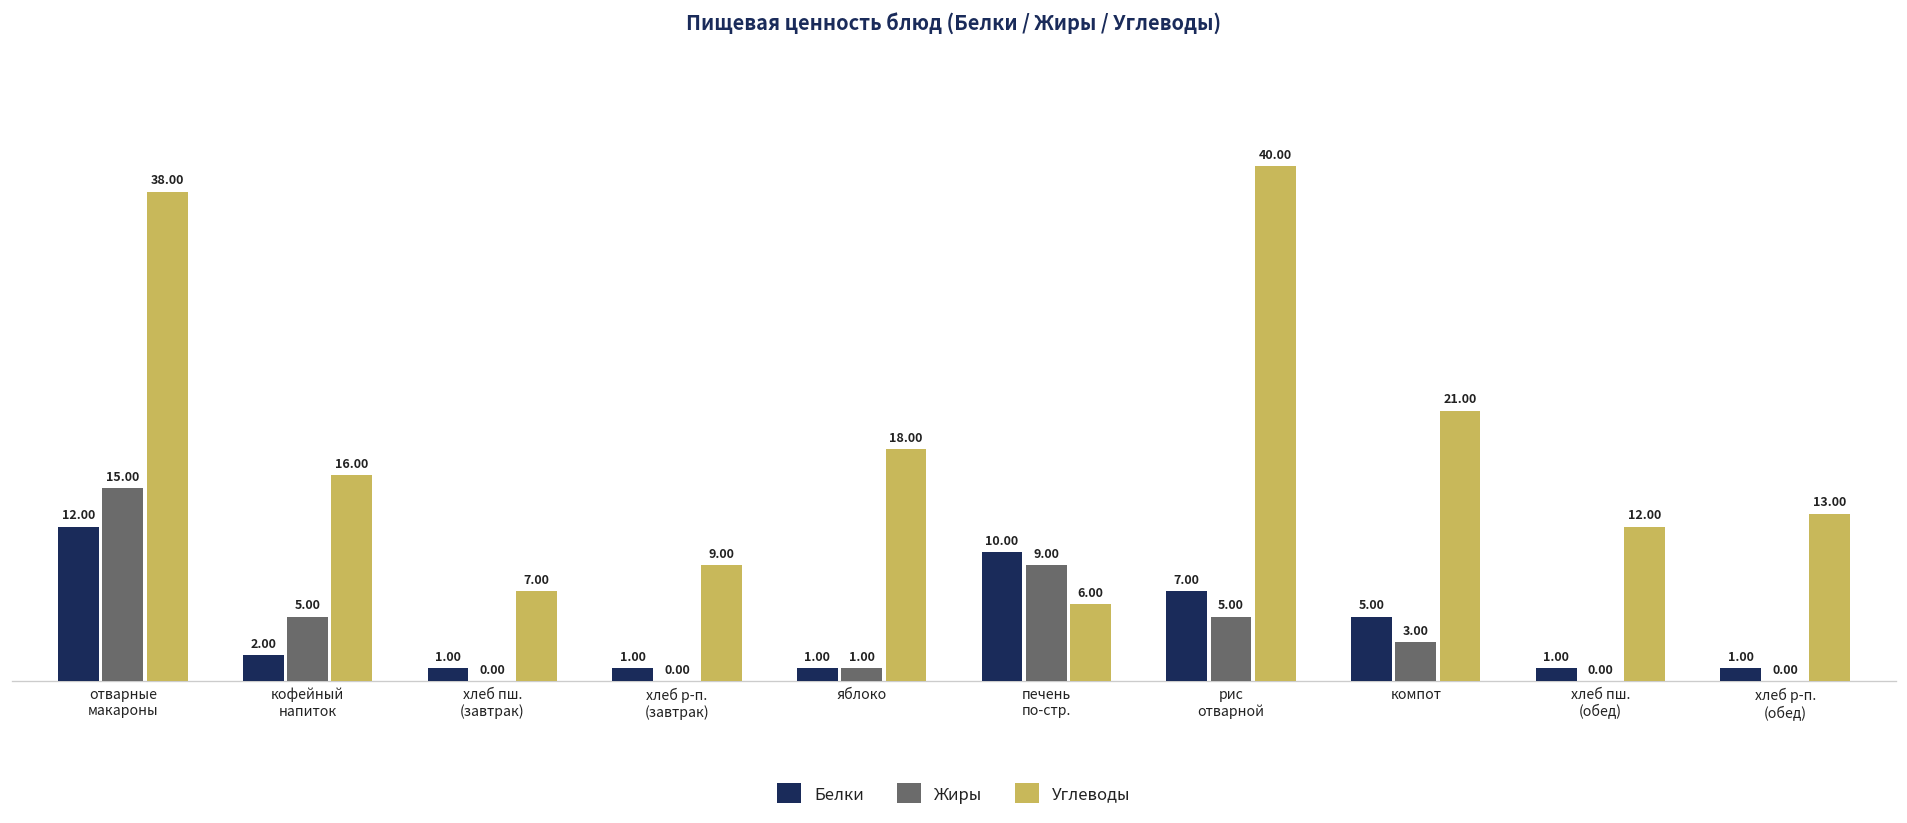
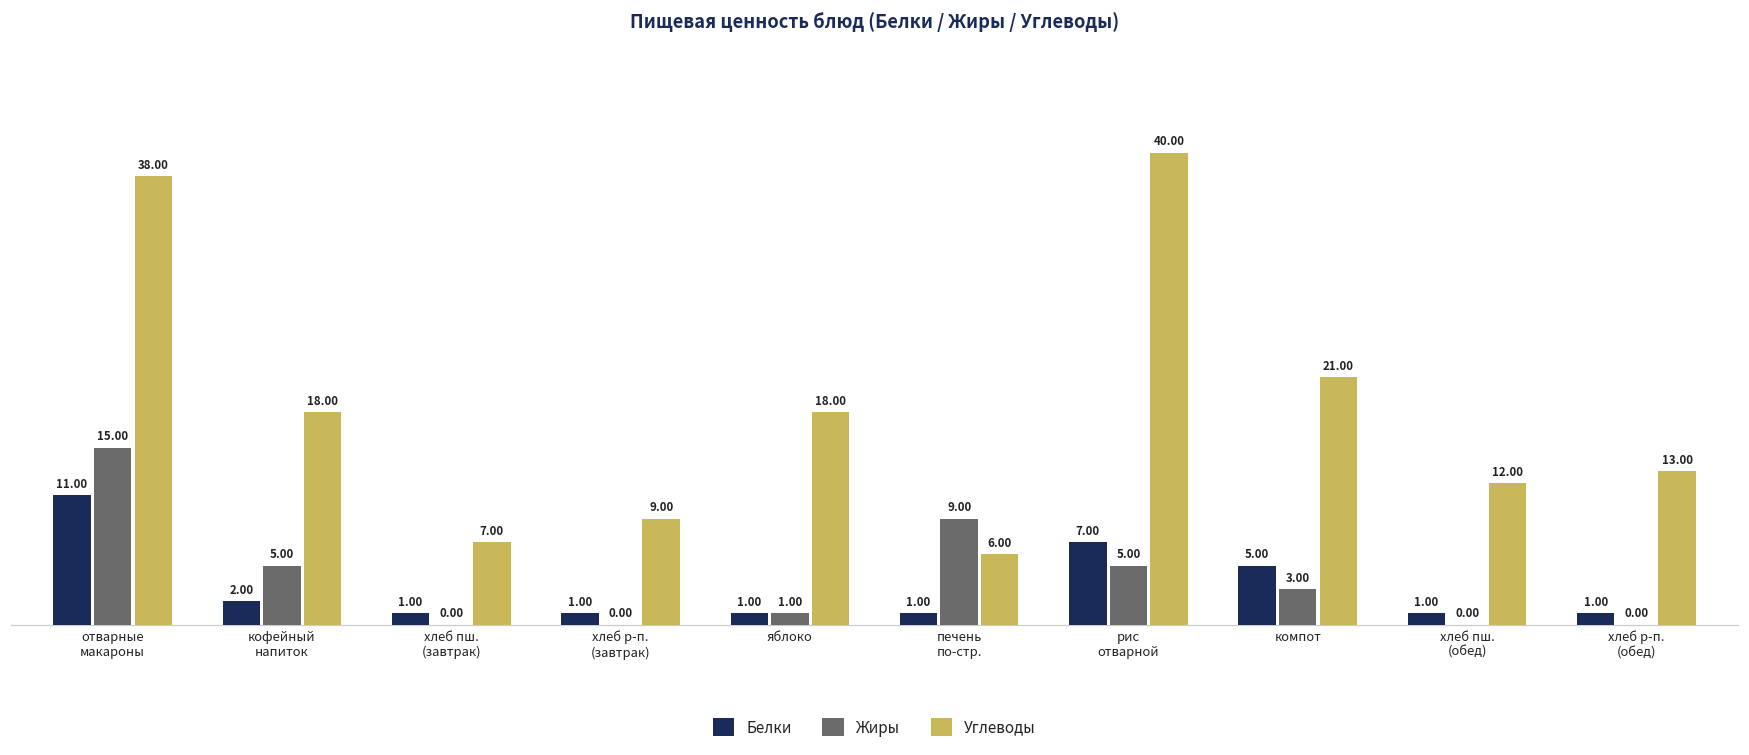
  {
    "Белки": {
-     "отварные макароны": 12.00,
+     "отварные макароны": 11.00,
      "кофейный напиток": 2.00,
      "хлеб пш. (завтрак)": 1.00,
      "хлеб р-п. (завтрак)": 1.00,
      "яблоко": 1.00,
-     "печень по-стр.": 10.00,
+     "печень по-стр.": 1.00,
      "рис отварной": 7.00,
      "компот": 5.00,
      "хлеб пш. (обед)": 1.00,
      "хлеб р-п. (обед)": 1.00
    },
    "Жиры": {
      "отварные макароны": 15.00,
      "кофейный напиток": 5.00,
      "хлеб пш. (завтрак)": 0.00,
      "хлеб р-п. (завтрак)": 0.00,
      "яблоко": 1.00,
      "печень по-стр.": 9.00,
      "рис отварной": 5.00,
      "компот": 3.00,
      "хлеб пш. (обед)": 0.00,
      "хлеб р-п. (обед)": 0.00
    },
    "Углеводы": {
      "отварные макароны": 38.00,
-     "кофейный напиток": 16.00,
+     "кофейный напиток": 18.00,
      "хлеб пш. (завтрак)": 7.00,
      "хлеб р-п. (завтрак)": 9.00,
      "яблоко": 18.00,
      "печень по-стр.": 6.00,
      "рис отварной": 40.00,
      "компот": 21.00,
      "хлеб пш. (обед)": 12.00,
      "хлеб р-п. (обед)": 13.00
    }
  }
